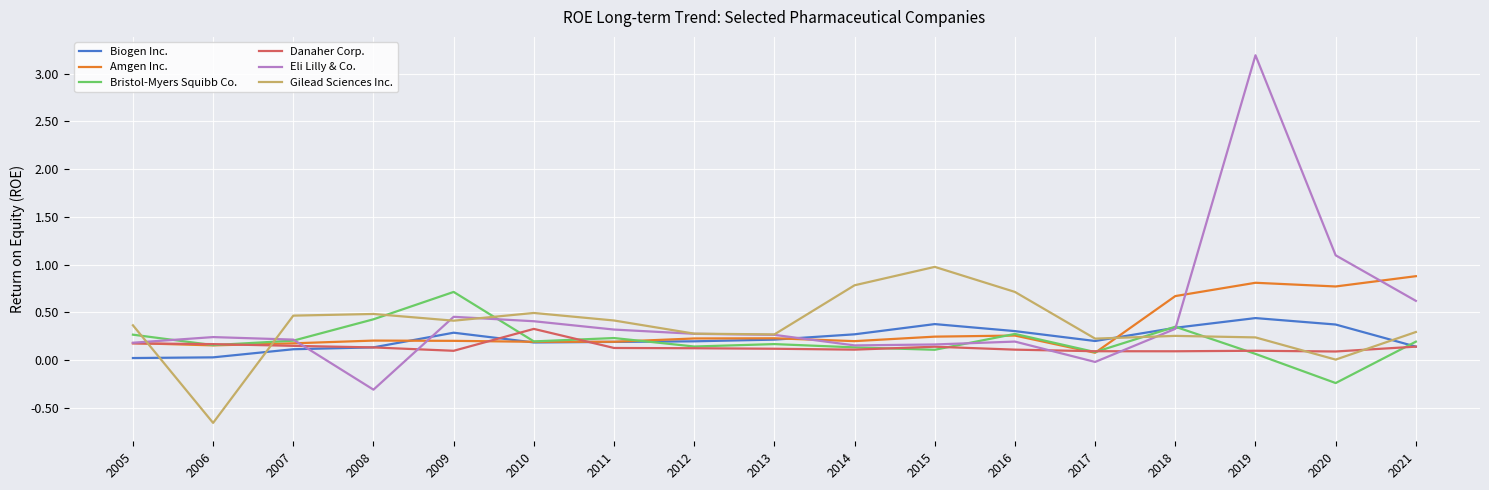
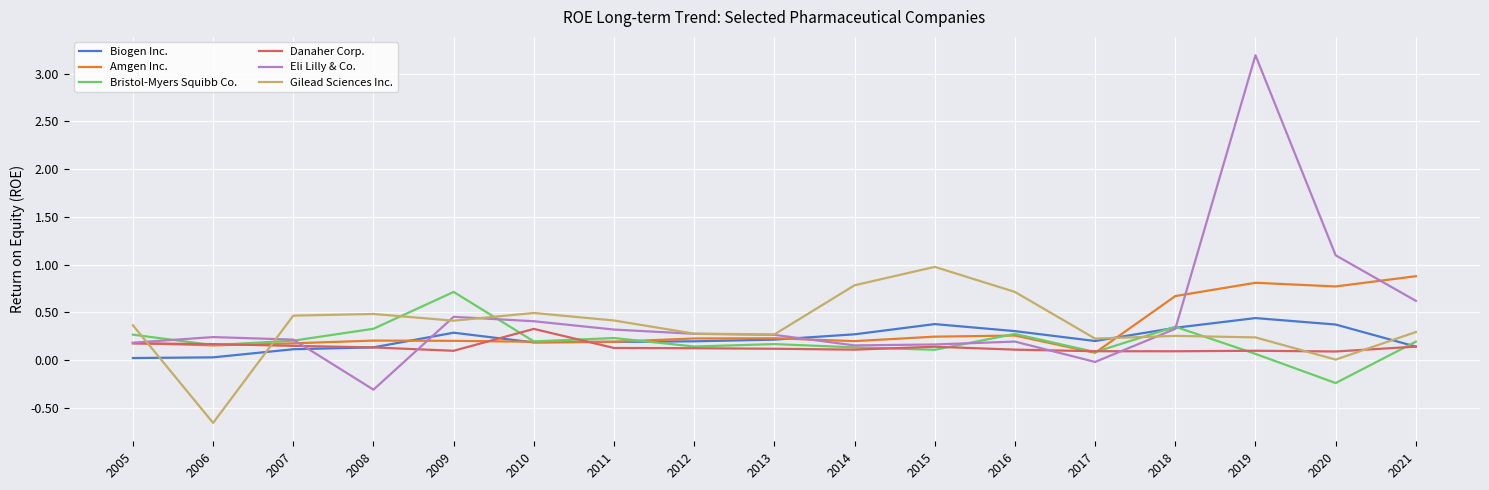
  {
    "Biogen Inc.": {
      "2005": 0.0,
      "2006": 0.0,
      "2007": 0.1,
      "2009": 0.3,
      "2012": 0.2,
      "2014": 0.3,
      "2015": 0.4,
      "2016": 0.3,
      "2019": 0.4,
      "2020": 0.4
    },
    "Amgen Inc.": {
      "2008": 0.2,
      "2009": 0.2,
      "2012": 0.2,
      "2014": 0.2,
      "2015": 0.2,
      "2018": 0.7,
      "2019": 0.8,
      "2020": 0.8,
      "2021": 0.9
    },
    "Bristol-Myers Squibb Co.": {
      "2005": 0.3,
-     "2008": 0.4,
+     "2008": 0.3,
      "2009": 0.7,
      "2011": 0.2,
      "2013": 0.2,
      "2015": 0.1,
      "2019": 0.1,
      "2020": -0.2,
      "2021": 0.2
    },
    "Danaher Corp.": {
      "2009": 0.1,
      "2010": 0.3,
      "2011": 0.1,
      "2013": 0.1,
      "2016": 0.1,
      "2018": 0.1,
      "2019": 0.1,
      "2020": 0.1
    },
    "Eli Lilly & Co.": {
      "2006": 0.2,
      "2008": -0.3,
      "2009": 0.5,
      "2010": 0.4,
      "2011": 0.3,
      "2016": 0.2,
      "2017": 0.0,
      "2019": 3.2,
      "2020": 1.1,
      "2021": 0.6
    },
    "Gilead Sciences Inc.": {
      "2005": 0.4,
      "2006": -0.7,
      "2007": 0.5,
      "2008": 0.5,
      "2009": 0.4,
      "2010": 0.5,
      "2011": 0.4,
      "2014": 0.8,
      "2015": 1.0,
      "2016": 0.7,
      "2018": 0.3,
      "2019": 0.2,
      "2020": 0.0,
      "2021": 0.3
    }
  }
